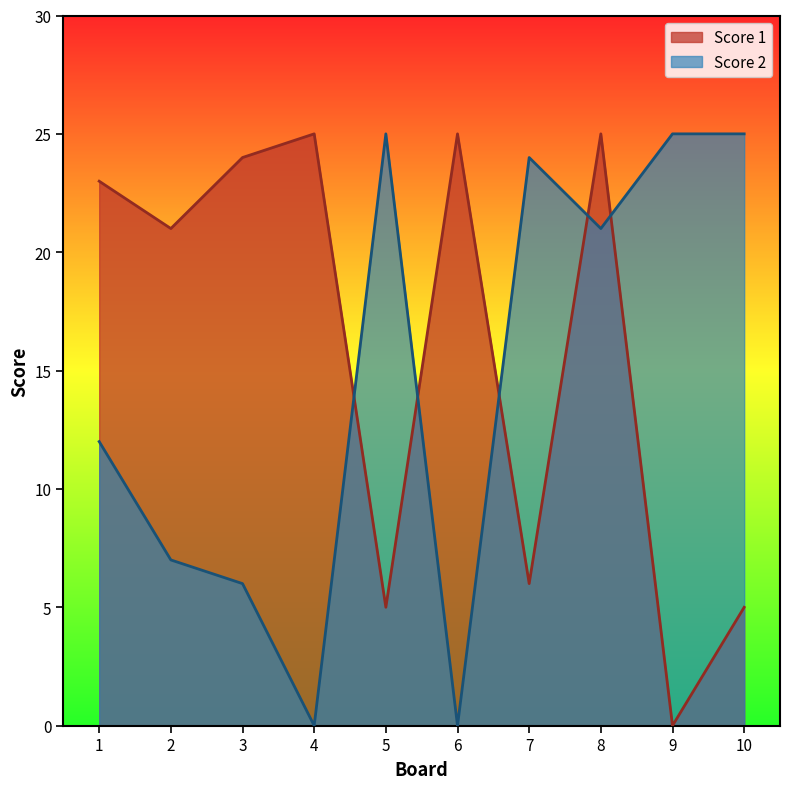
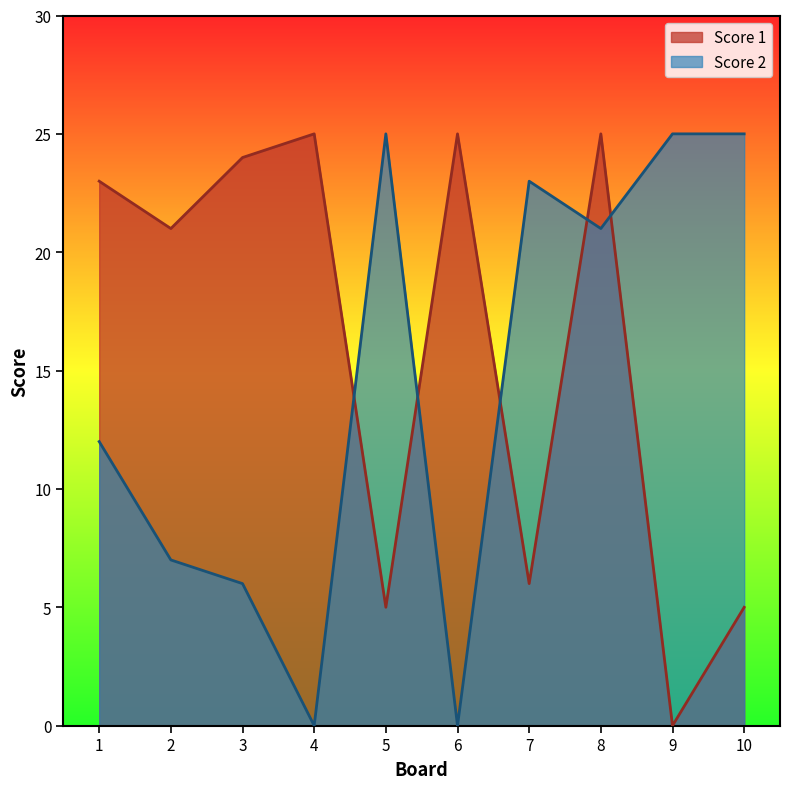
  {
    "Score 1": {
      "1": 23,
      "2": 21,
      "3": 24,
      "4": 25,
      "5": 5,
      "6": 25,
      "7": 6,
      "8": 25,
      "9": 0,
      "10": 5
    },
    "Score 2": {
      "1": 12,
      "2": 7,
      "3": 6,
      "4": 0,
      "5": 25,
      "6": 0,
-     "7": 24,
+     "7": 23,
      "8": 21,
      "9": 25,
      "10": 25
    }
  }
